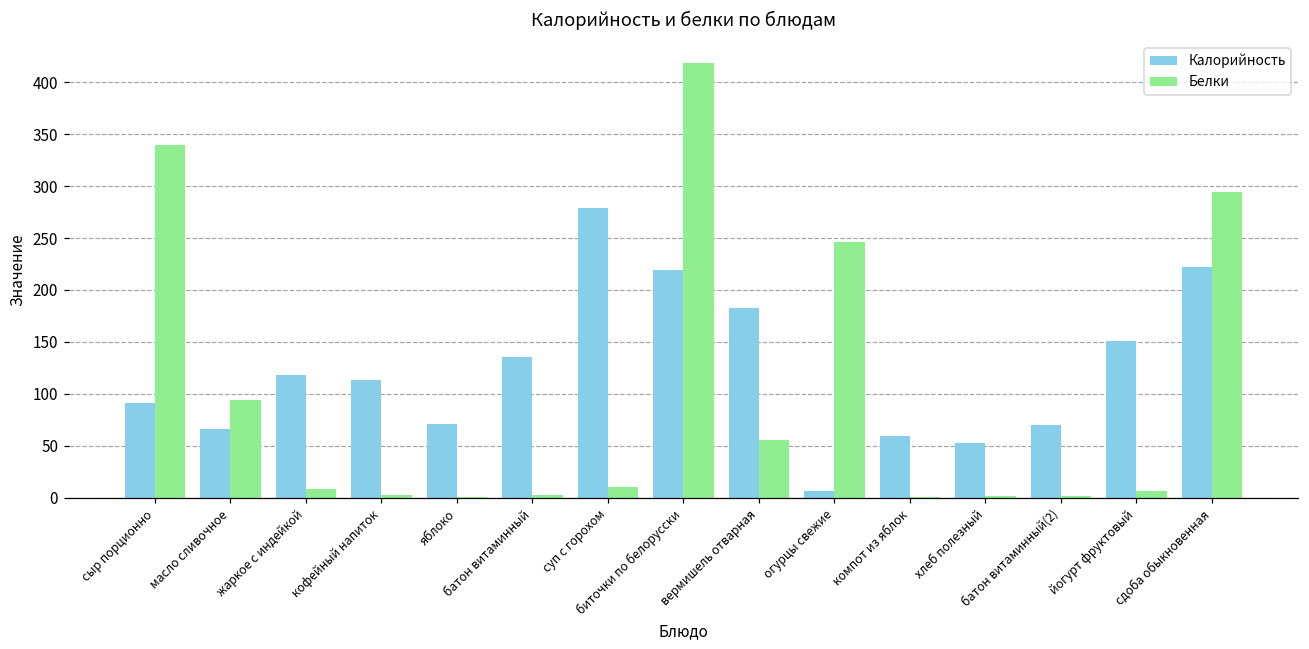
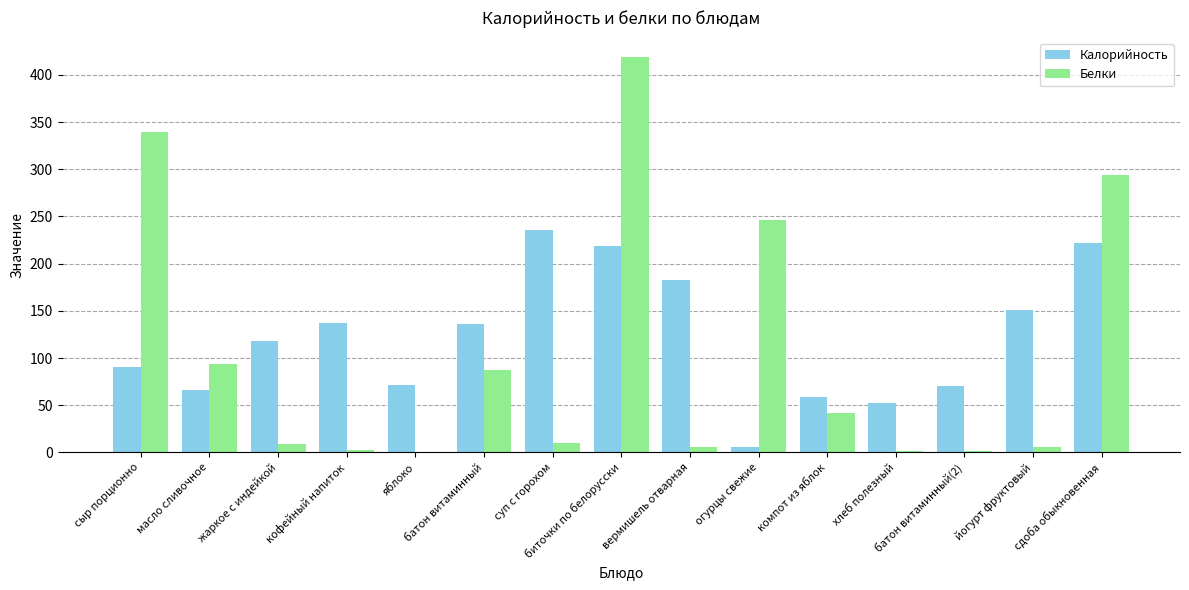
  {
    "Калорийность": {
      "сыр порционно": 90,
      "масло сливочное": 70,
      "жаркое с индейкой": 120,
-     "кофейный напиток": 110,
+     "кофейный напиток": 140,
      "яблоко": 70,
      "батон витаминный": 140,
-     "суп с горохом": 280,
+     "суп с горохом": 240,
      "биточки по белорусски": 220,
      "вермишель отварная": 180,
      "огурцы свежие": 10,
      "компот из яблок": 60,
      "хлеб полезный": 50,
      "батон витаминный(2)": 70,
      "йогурт фруктовый": 150,
      "сдоба обыкновенная": 220
    },
    "Белки": {
      "сыр порционно": 340,
      "масло сливочное": 90,
      "жаркое с индейкой": 10,
-     "батон витаминный": 0,
+     "батон витаминный": 90,
      "суп с горохом": 10,
      "биточки по белорусски": 420,
-     "вермишель отварная": 60,
+     "вермишель отварная": 10,
      "огурцы свежие": 250,
-     "компот из яблок": 0,
+     "компот из яблок": 40,
      "йогурт фруктовый": 10,
      "сдоба обыкновенная": 290
    }
  }
